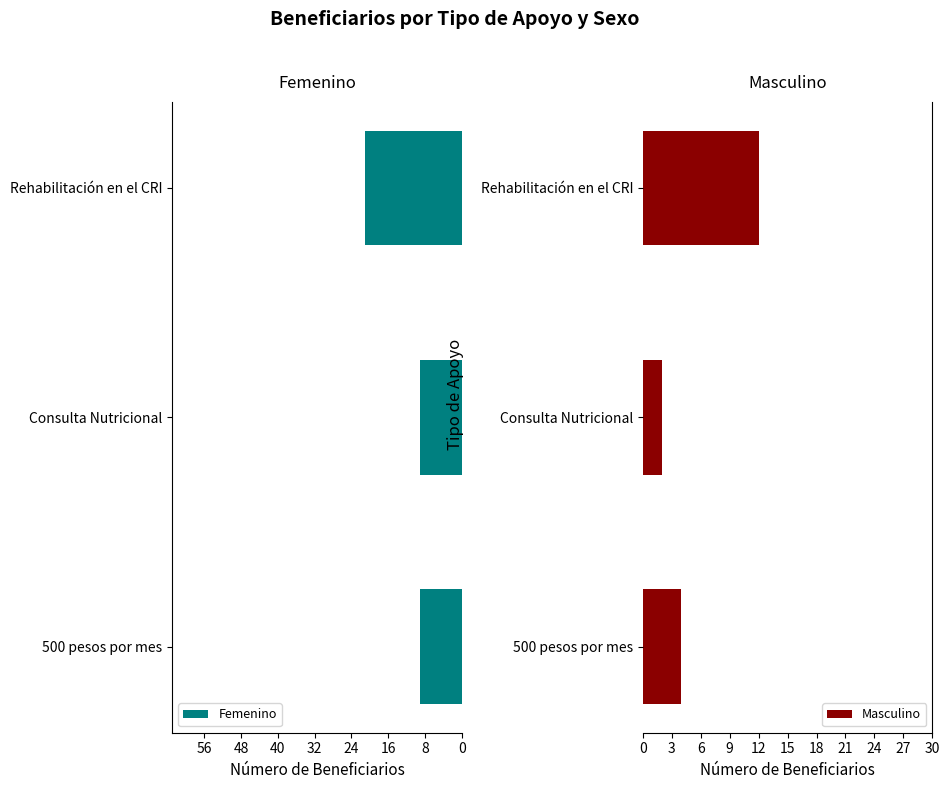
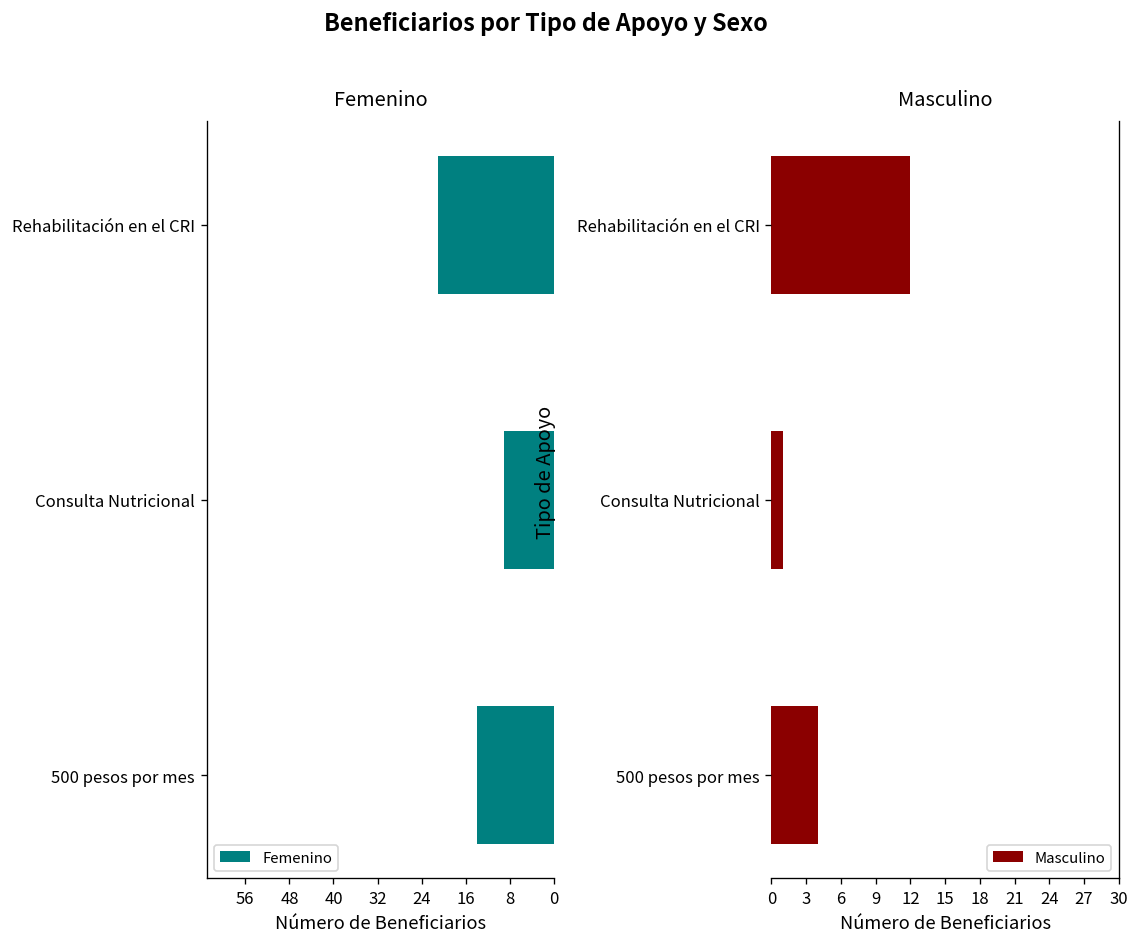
  {
    "Femenino": {
      "Rehabilitación en el CRI": 21,
      "Consulta Nutricional": 9,
-     "500 pesos por mes": 9
+     "500 pesos por mes": 14
    },
    "Masculino": {
      "Rehabilitación en el CRI": 12,
-     "Consulta Nutricional": 2,
+     "Consulta Nutricional": 1,
      "500 pesos por mes": 4
    }
  }
